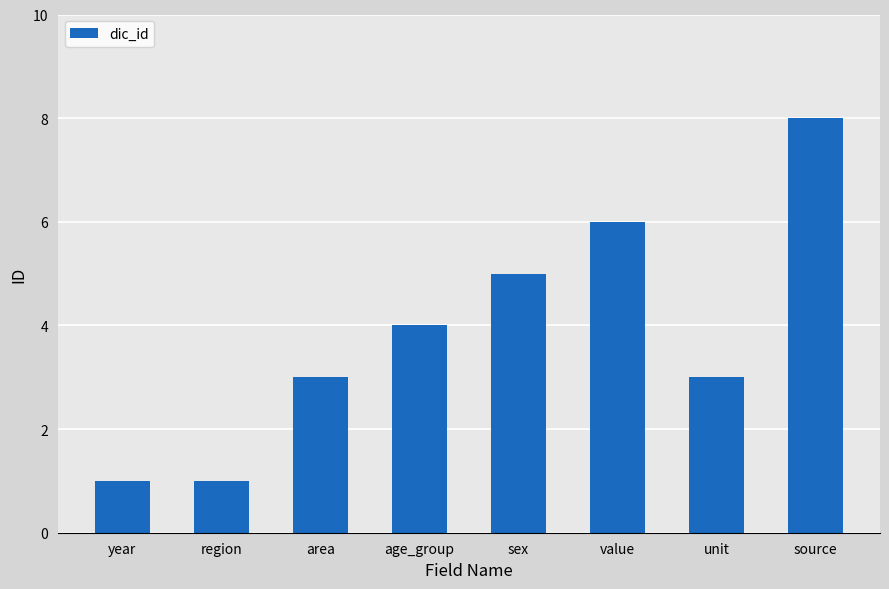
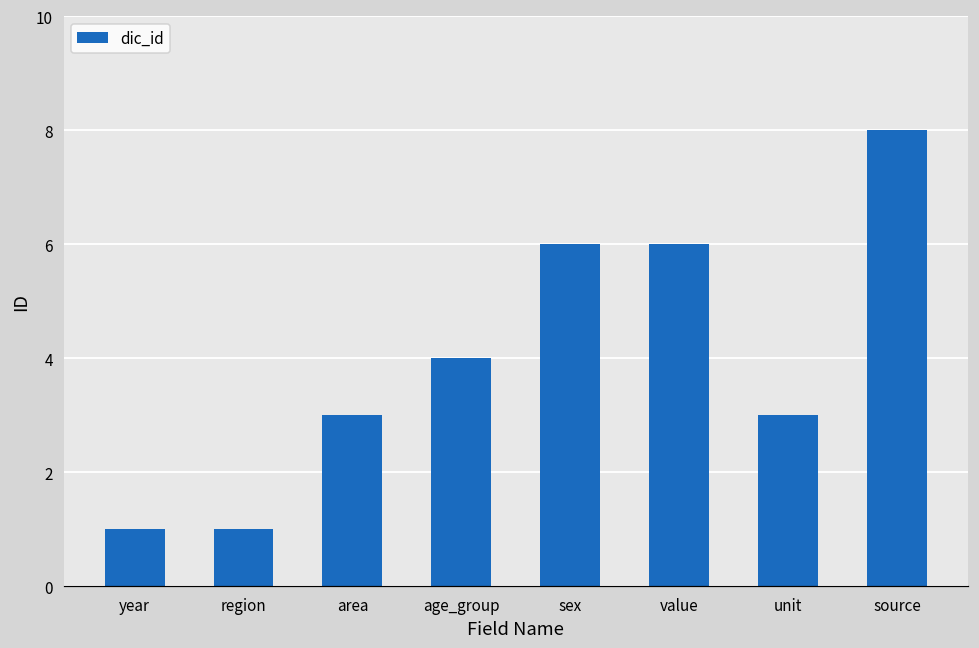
  {
    "year": 1,
    "region": 1,
    "area": 3,
    "age_group": 4,
-   "sex": 5,
+   "sex": 6,
    "value": 6,
    "unit": 3,
    "source": 8
  }
